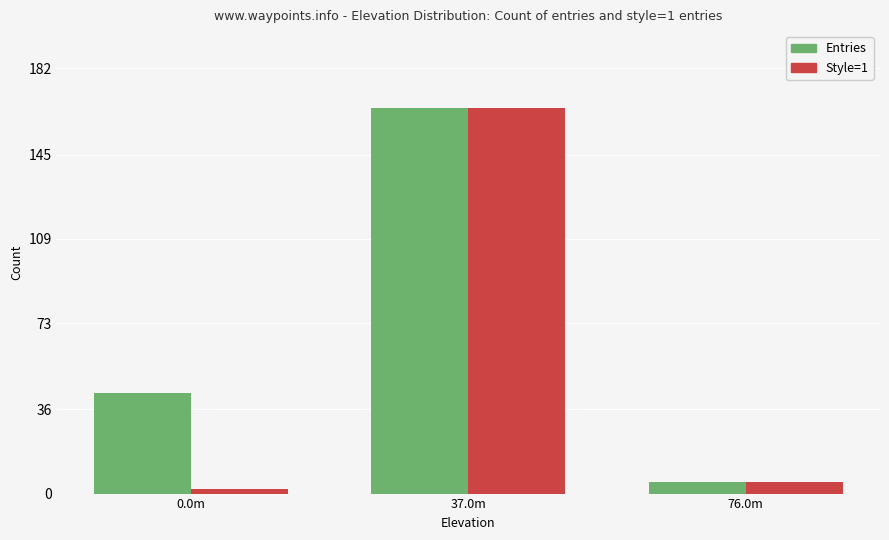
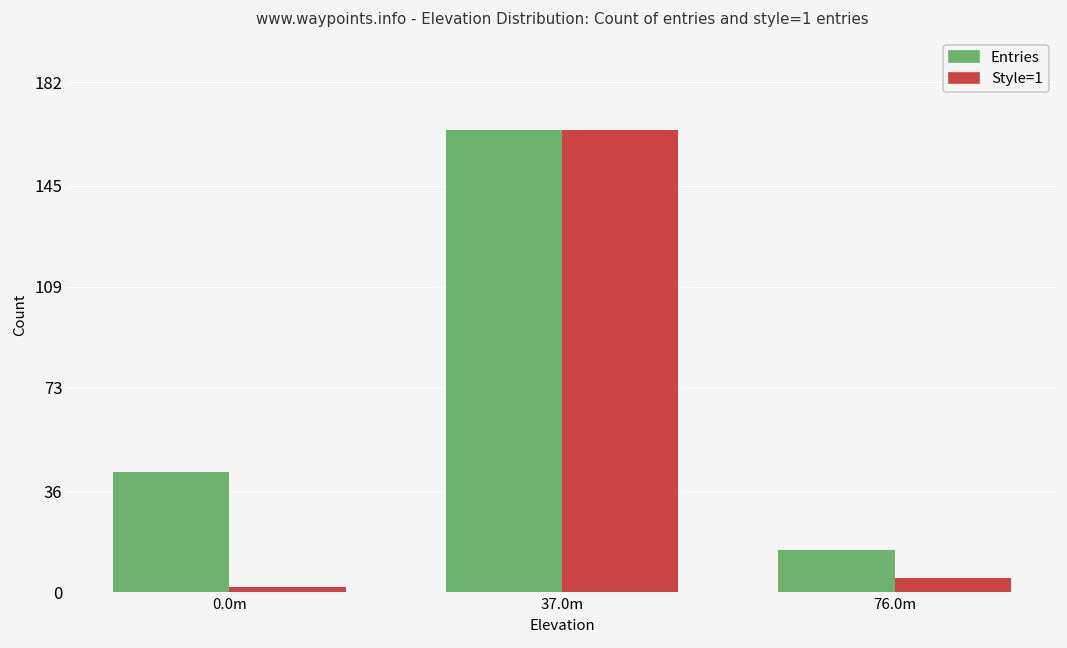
  {
    "Entries": {
      "0.0m": 43,
      "37.0m": 165,
-     "76.0m": 5
+     "76.0m": 15
    },
    "Style=1": {
      "0.0m": 2,
      "37.0m": 165,
      "76.0m": 5
    }
  }
